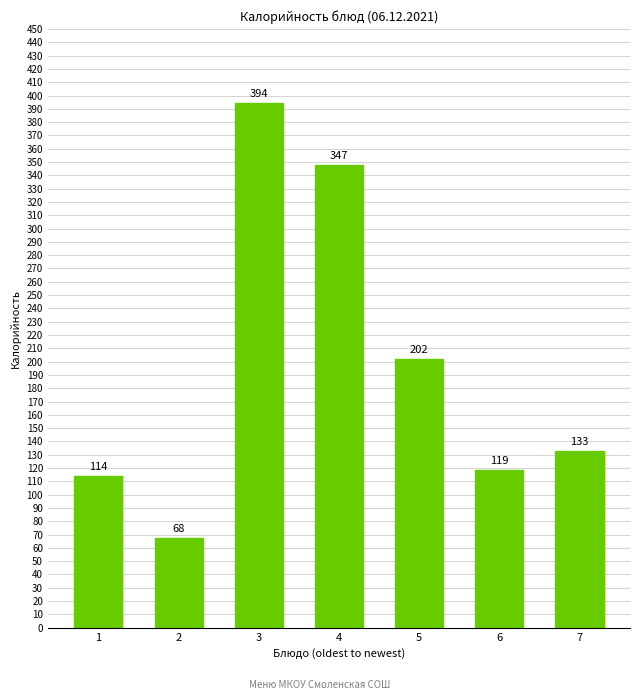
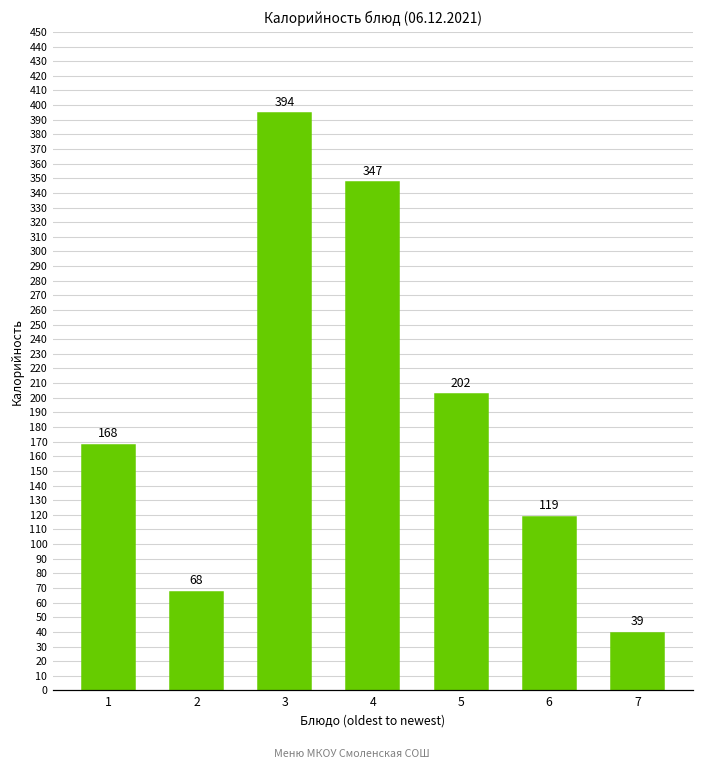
  {
-   "1": 114,
+   "1": 168,
    "2": 68,
    "3": 394,
    "4": 347,
    "5": 202,
    "6": 119,
-   "7": 133
+   "7": 39
  }
